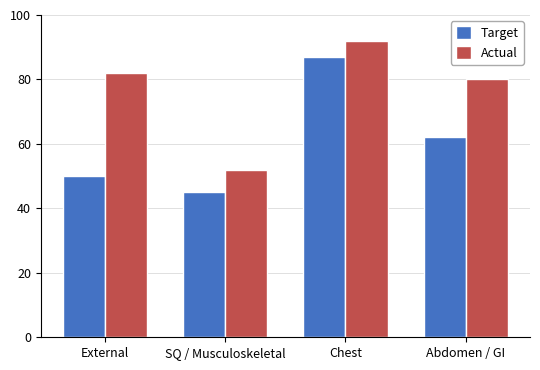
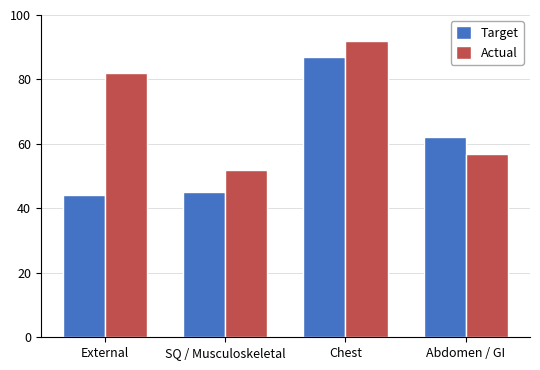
  {
    "Target": {
-     "External": 50,
+     "External": 44,
      "SQ / Musculoskeletal": 45,
      "Chest": 87,
      "Abdomen / GI": 62
    },
    "Actual": {
      "External": 82,
      "SQ / Musculoskeletal": 52,
      "Chest": 92,
-     "Abdomen / GI": 80
+     "Abdomen / GI": 57
    }
  }
